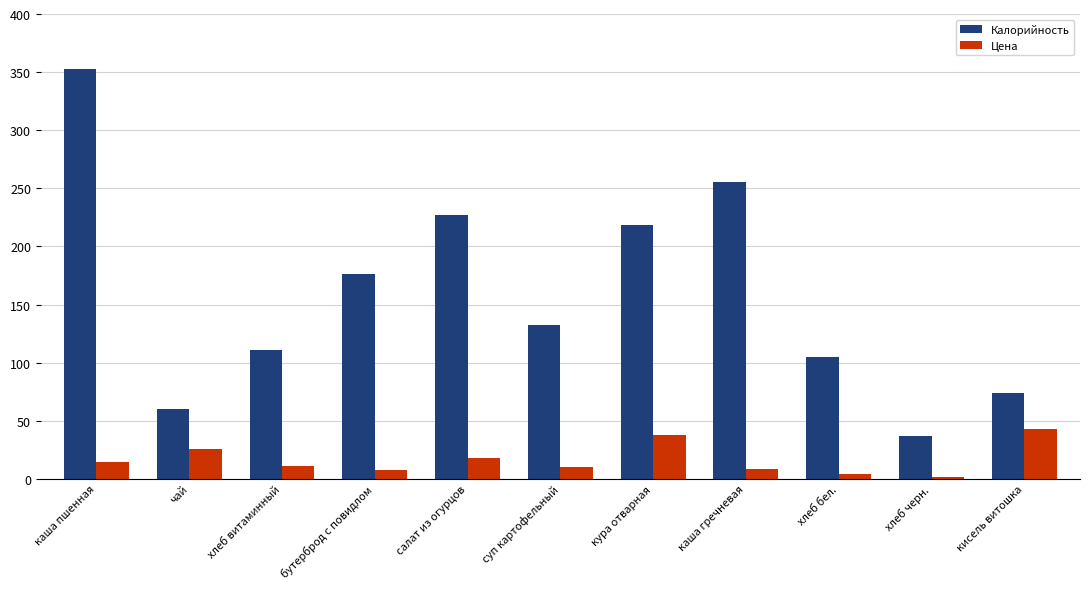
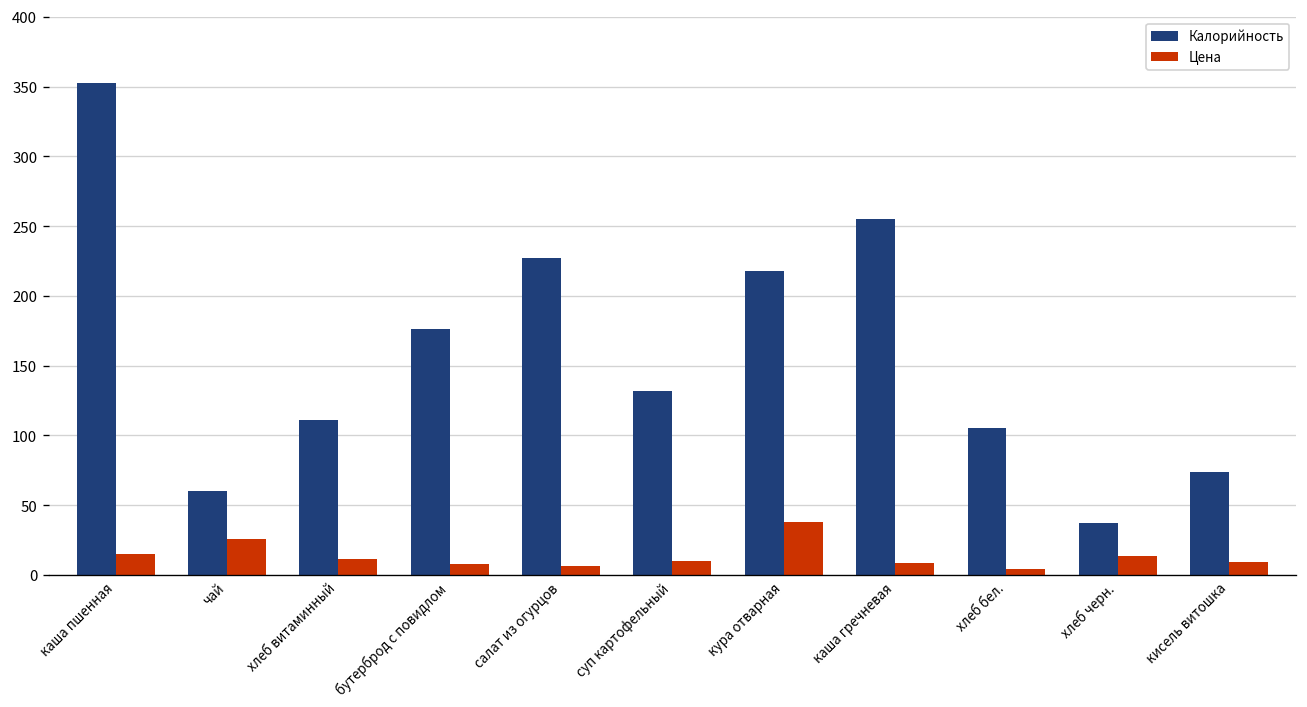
  {
    "Калорийность": {
      "каша пшенная": 353,
      "чай": 60,
      "хлеб витаминный": 111,
      "бутерброд с повидлом": 176,
      "салат из огурцов": 227,
      "суп картофельный": 132,
      "кура отварная": 218,
      "каша гречневая": 255,
      "хлеб бел.": 105,
      "хлеб черн.": 37,
      "кисель витошка": 74
    },
    "Цена": {
      "каша пшенная": 15,
      "чай": 26,
      "хлеб витаминный": 11,
      "бутерброд с повидлом": 8,
-     "салат из огурцов": 18,
+     "салат из огурцов": 6,
      "суп картофельный": 10,
      "кура отварная": 37,
      "каша гречневая": 8,
      "хлеб бел.": 4,
-     "хлеб черн.": 2,
-     "кисель витошка": 43
+     "хлеб черн.": 13,
+     "кисель витошка": 9
    }
  }
